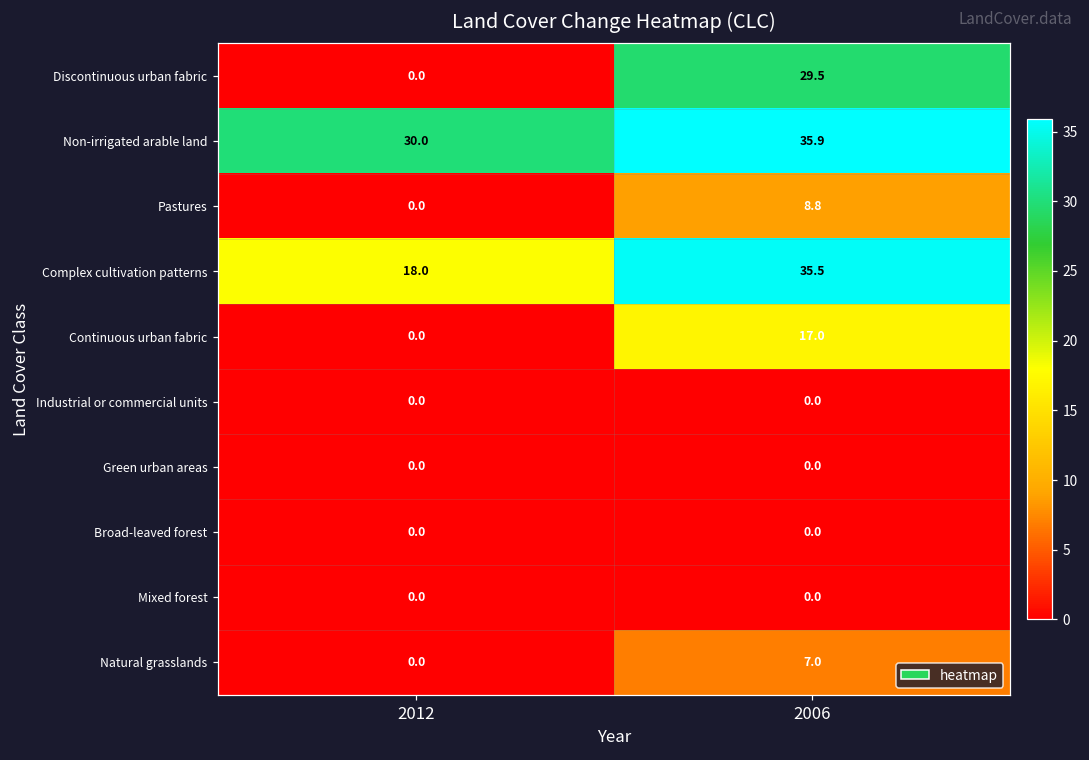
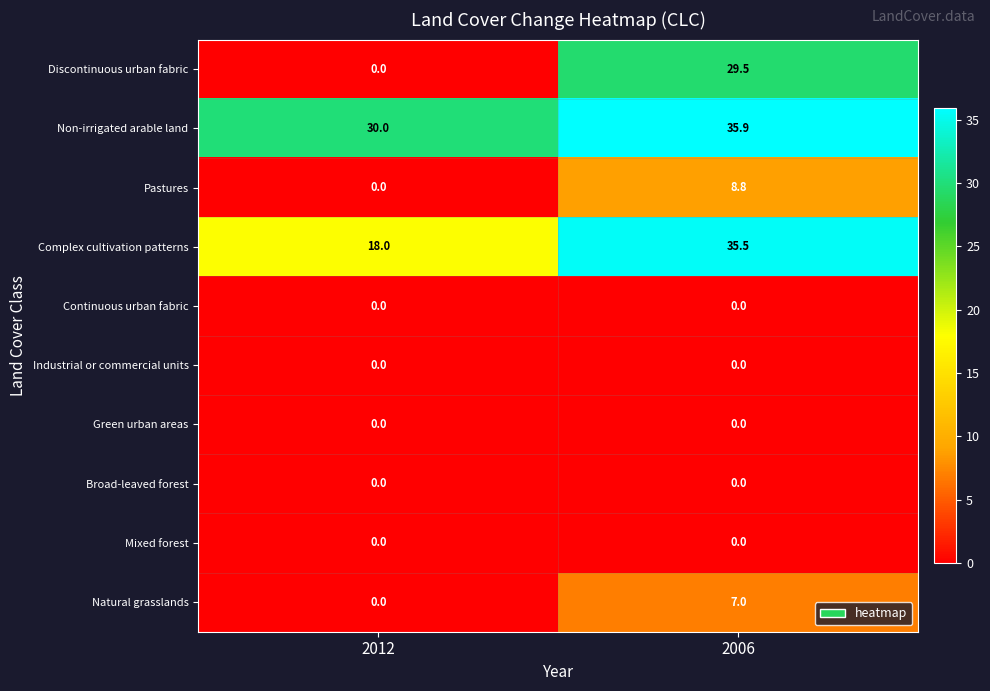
  {
    "Discontinuous urban fabric": {
      "2012": 0.0,
      "2006": 29.5
    },
    "Non-irrigated arable land": {
      "2012": 30.0,
      "2006": 35.9
    },
    "Pastures": {
      "2012": 0.0,
      "2006": 8.8
    },
    "Complex cultivation patterns": {
      "2012": 18.0,
      "2006": 35.5
    },
    "Continuous urban fabric": {
      "2012": 0.0,
-     "2006": 17.0
+     "2006": 0.0
    },
    "Industrial or commercial units": {
      "2012": 0.0,
      "2006": 0.0
    },
    "Green urban areas": {
      "2012": 0.0,
      "2006": 0.0
    },
    "Broad-leaved forest": {
      "2012": 0.0,
      "2006": 0.0
    },
    "Mixed forest": {
      "2012": 0.0,
      "2006": 0.0
    },
    "Natural grasslands": {
      "2012": 0.0,
      "2006": 7.0
    }
  }
